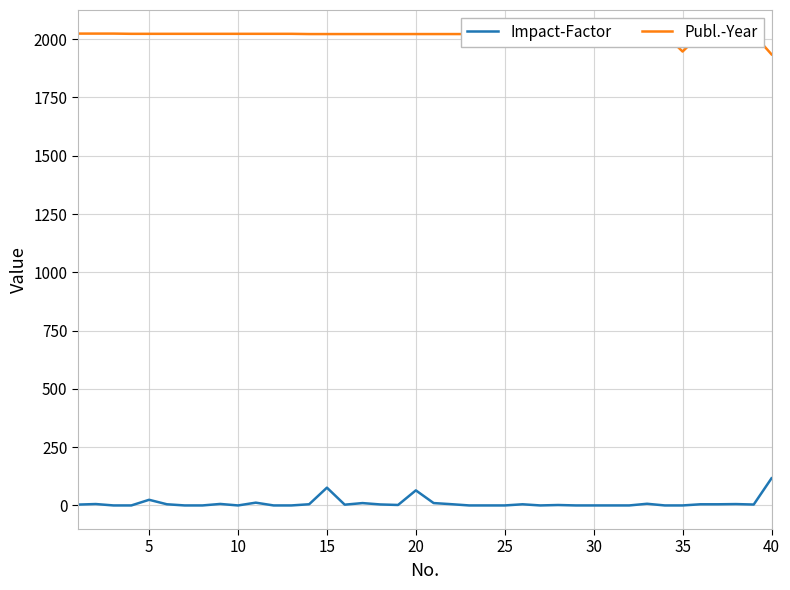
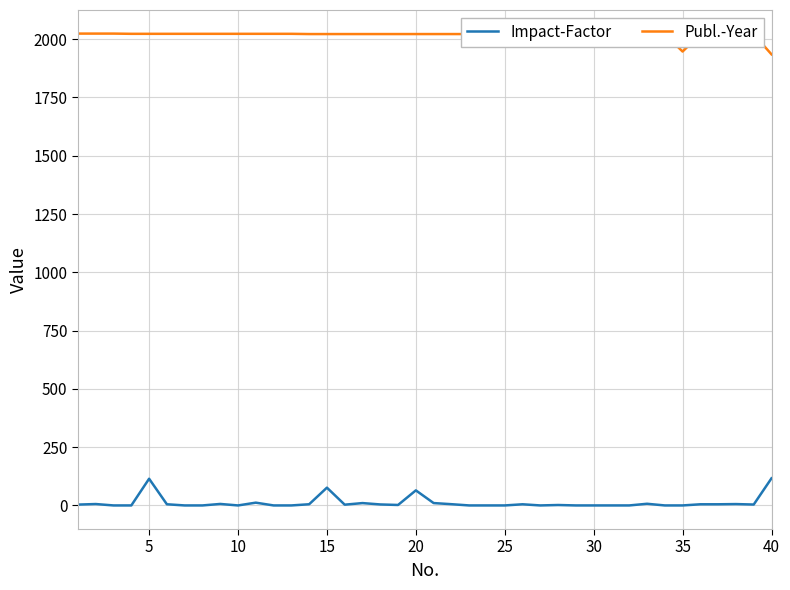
  {
    "Impact-Factor": {
-     "5": 20,
+     "5": 110,
      "10": 0,
      "15": 80,
      "20": 60,
      "25": 0,
      "30": 0,
      "35": 0,
      "40": 120
    },
    "Publ.-Year": {
      "5": 2020,
      "10": 2020,
      "15": 2020,
      "20": 2020,
      "35": 1950,
      "40": 1940
    }
  }
